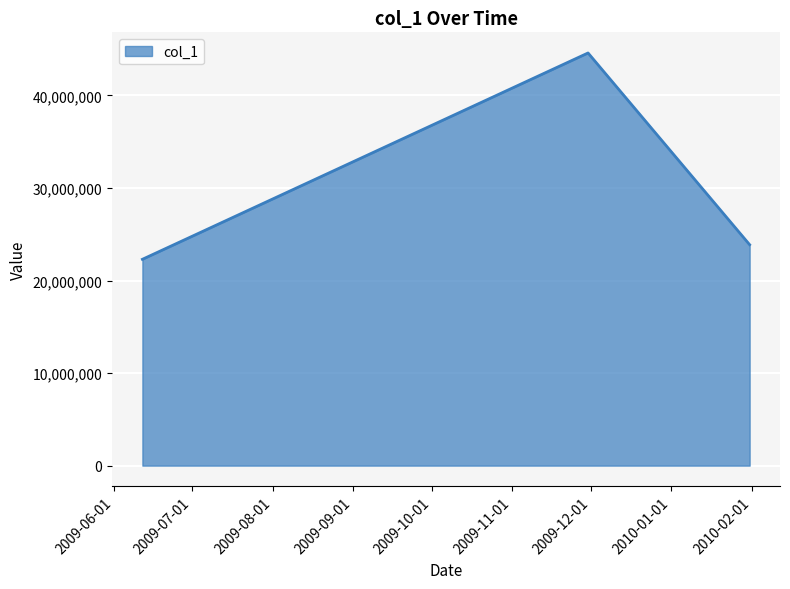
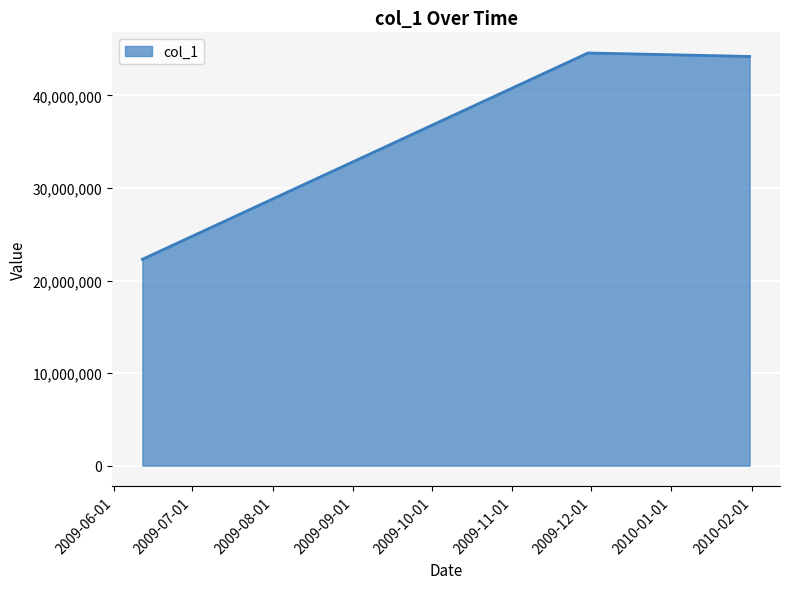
  {
    "2009-12-01": "45,000,000",
-   "2010-02-01": "24,000,000"
+   "2010-02-01": "44,000,000"
  }
